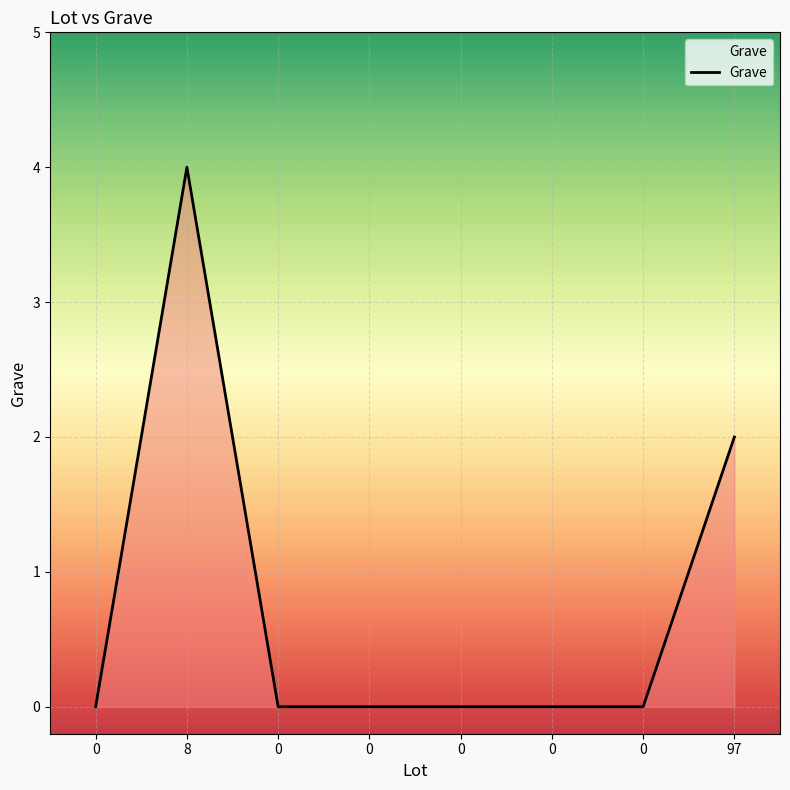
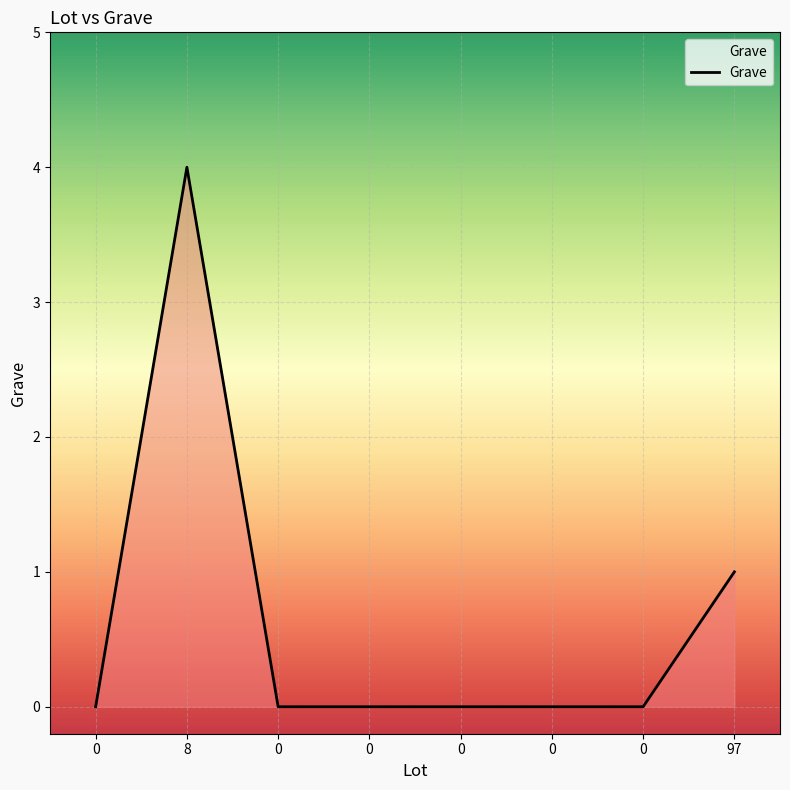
  {
    "8": 4,
-   "97": 2
+   "97": 1
  }
